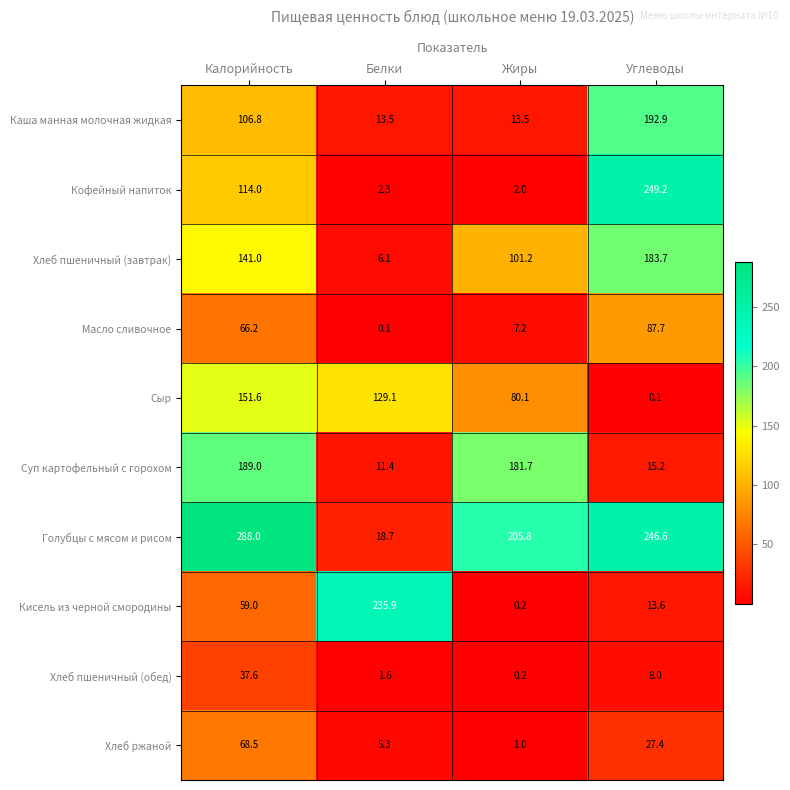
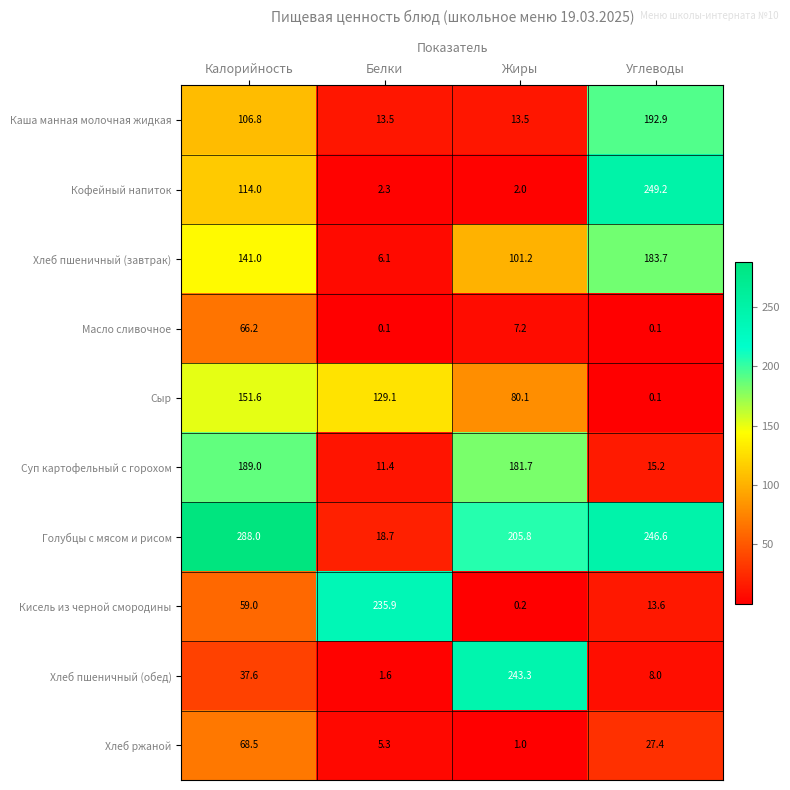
  {
    "Каша манная молочная жидкая": {
      "Калорийность": 106.8,
      "Белки": 13.5,
      "Жиры": 13.5,
      "Углеводы": 192.9
    },
    "Кофейный напиток": {
      "Калорийность": 114.0,
      "Белки": 2.3,
      "Жиры": 2.0,
      "Углеводы": 249.2
    },
    "Хлеб пшеничный (завтрак)": {
      "Калорийность": 141.0,
      "Белки": 6.1,
      "Жиры": 101.2,
      "Углеводы": 183.7
    },
    "Масло сливочное": {
      "Калорийность": 66.2,
      "Белки": 0.1,
      "Жиры": 7.2,
-     "Углеводы": 87.7
+     "Углеводы": 0.1
    },
    "Сыр": {
      "Калорийность": 151.6,
      "Белки": 129.1,
      "Жиры": 80.1,
      "Углеводы": 0.1
    },
    "Суп картофельный с горохом": {
      "Калорийность": 189.0,
      "Белки": 11.4,
      "Жиры": 181.7,
      "Углеводы": 15.2
    },
    "Голубцы с мясом и рисом": {
      "Калорийность": 288.0,
      "Белки": 18.7,
      "Жиры": 205.8,
      "Углеводы": 246.6
    },
    "Кисель из черной смородины": {
      "Калорийность": 59.0,
      "Белки": 235.9,
      "Жиры": 0.2,
      "Углеводы": 13.6
    },
    "Хлеб пшеничный (обед)": {
      "Калорийность": 37.6,
      "Белки": 1.6,
-     "Жиры": 0.2,
+     "Жиры": 243.3,
      "Углеводы": 8.0
    },
    "Хлеб ржаной": {
      "Калорийность": 68.5,
      "Белки": 5.3,
      "Жиры": 1.0,
      "Углеводы": 27.4
    }
  }
